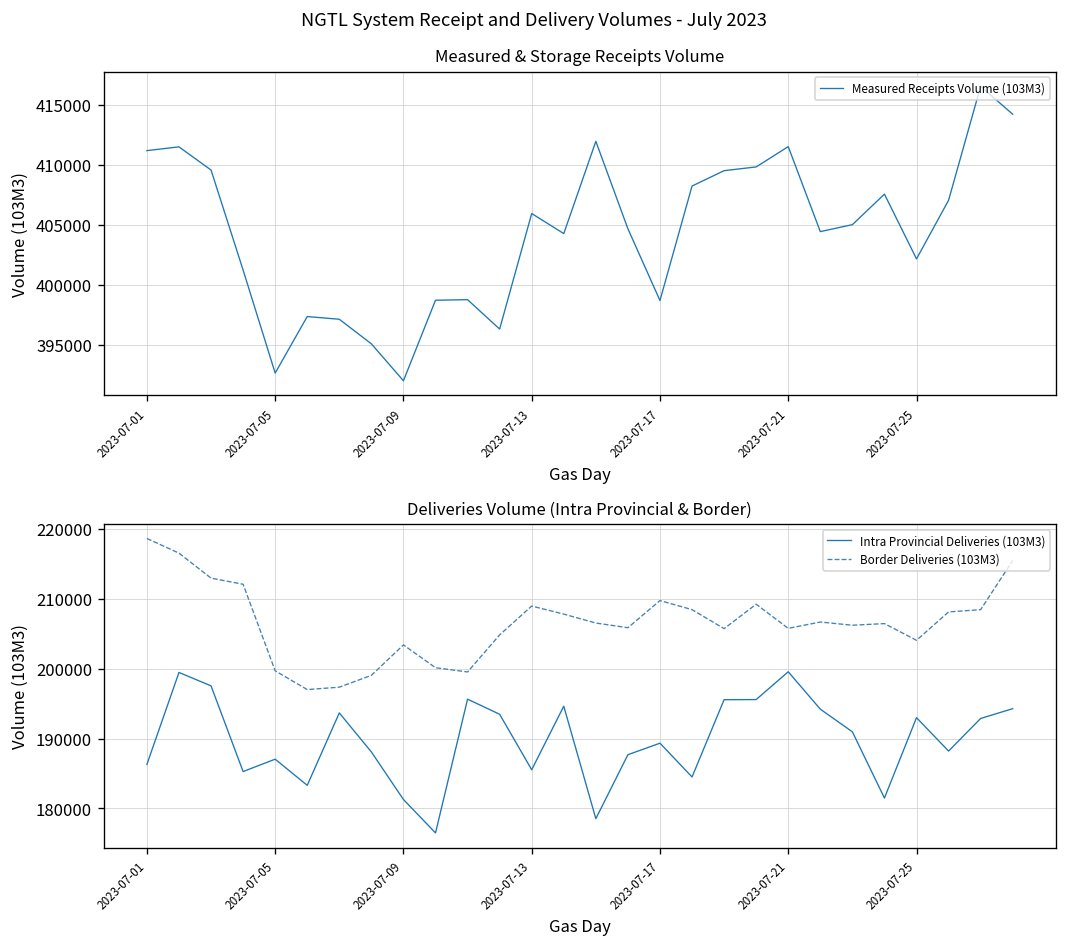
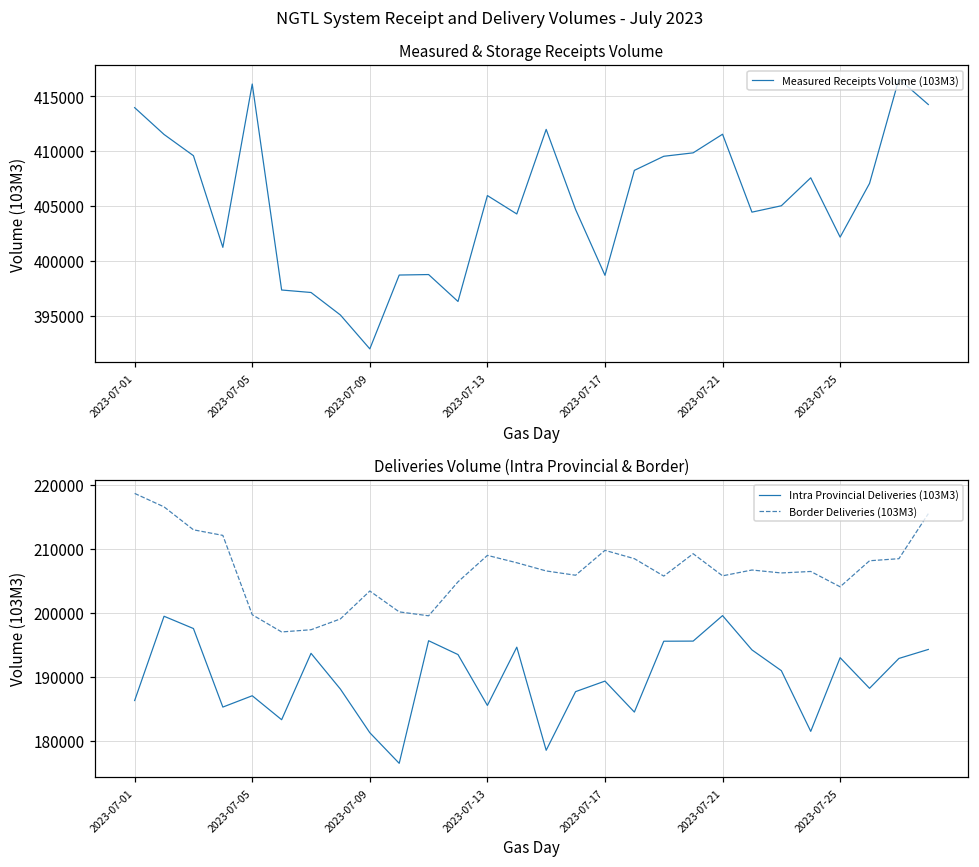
  {
    "Measured & Storage Receipts Volume": {
-     "2023-07-01": 411000,
-     "2023-07-05": 393000,
+     "2023-07-01": 414000,
+     "2023-07-05": 416000,
      "2023-07-09": 392000,
      "2023-07-13": 406000,
      "2023-07-17": 399000,
      "2023-07-21": 412000,
      "2023-07-25": 402000
    }
  }
